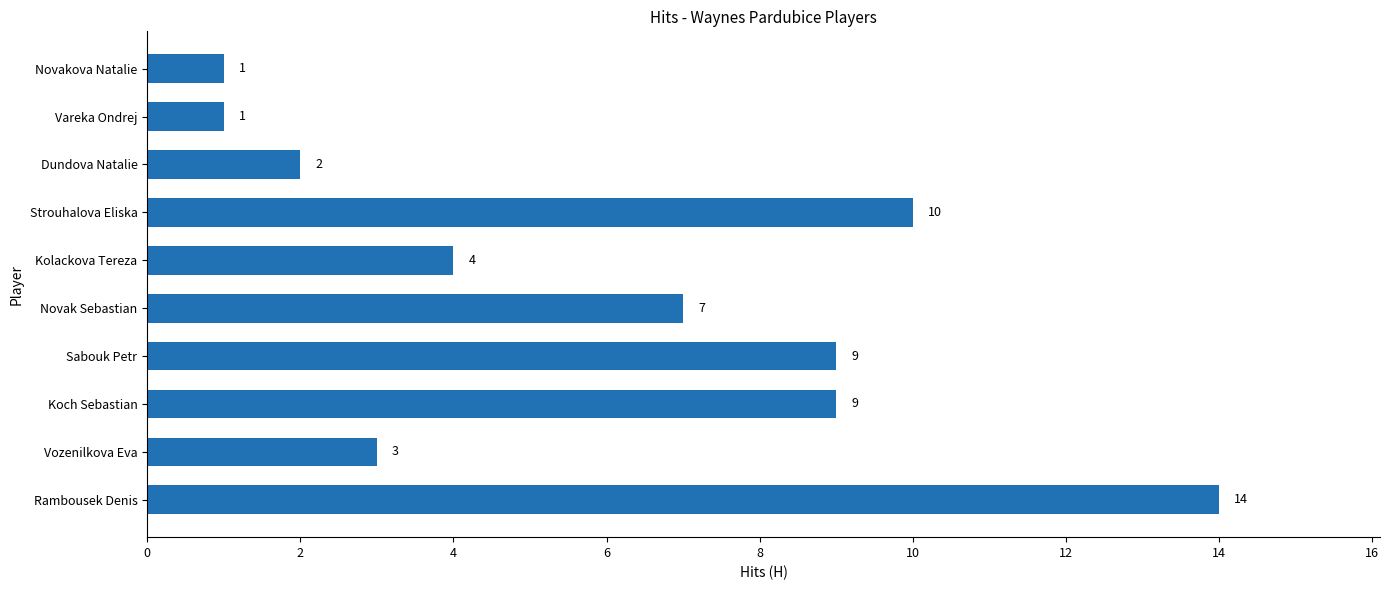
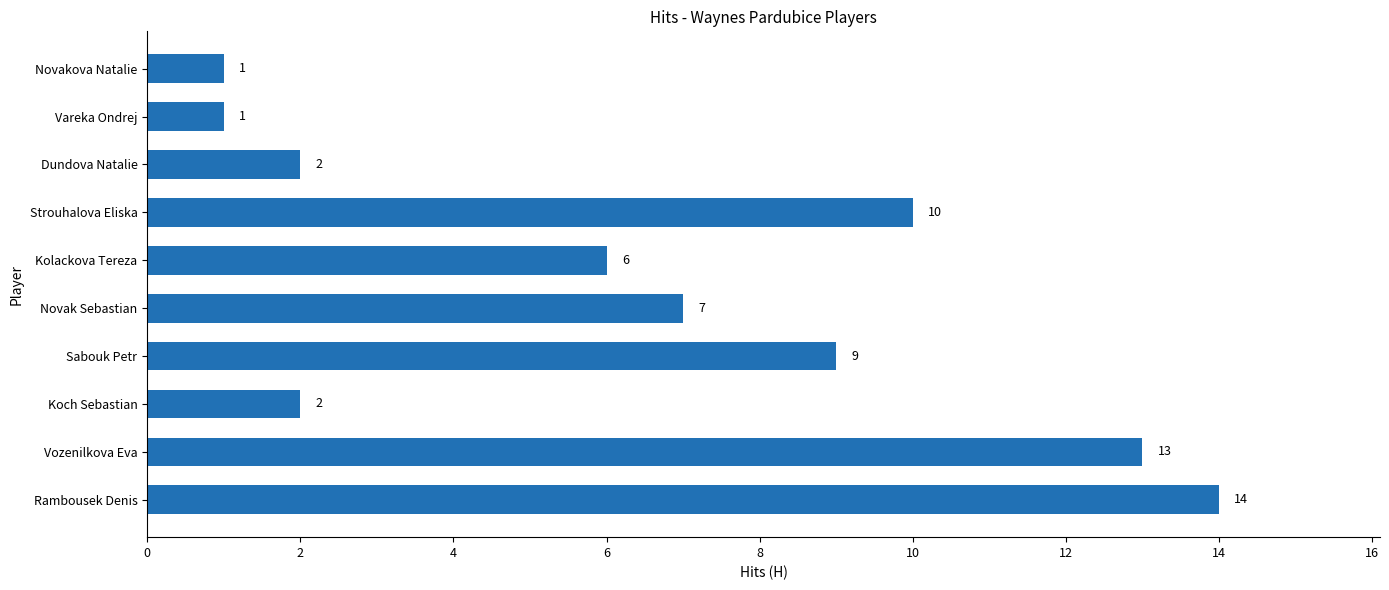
  {
    "Novakova Natalie": 1,
    "Vareka Ondrej": 1,
    "Dundova Natalie": 2,
    "Strouhalova Eliska": 10,
-   "Kolackova Tereza": 4,
+   "Kolackova Tereza": 6,
    "Novak Sebastian": 7,
    "Sabouk Petr": 9,
-   "Koch Sebastian": 9,
-   "Vozenilkova Eva": 3,
+   "Koch Sebastian": 2,
+   "Vozenilkova Eva": 13,
    "Rambousek Denis": 14
  }
